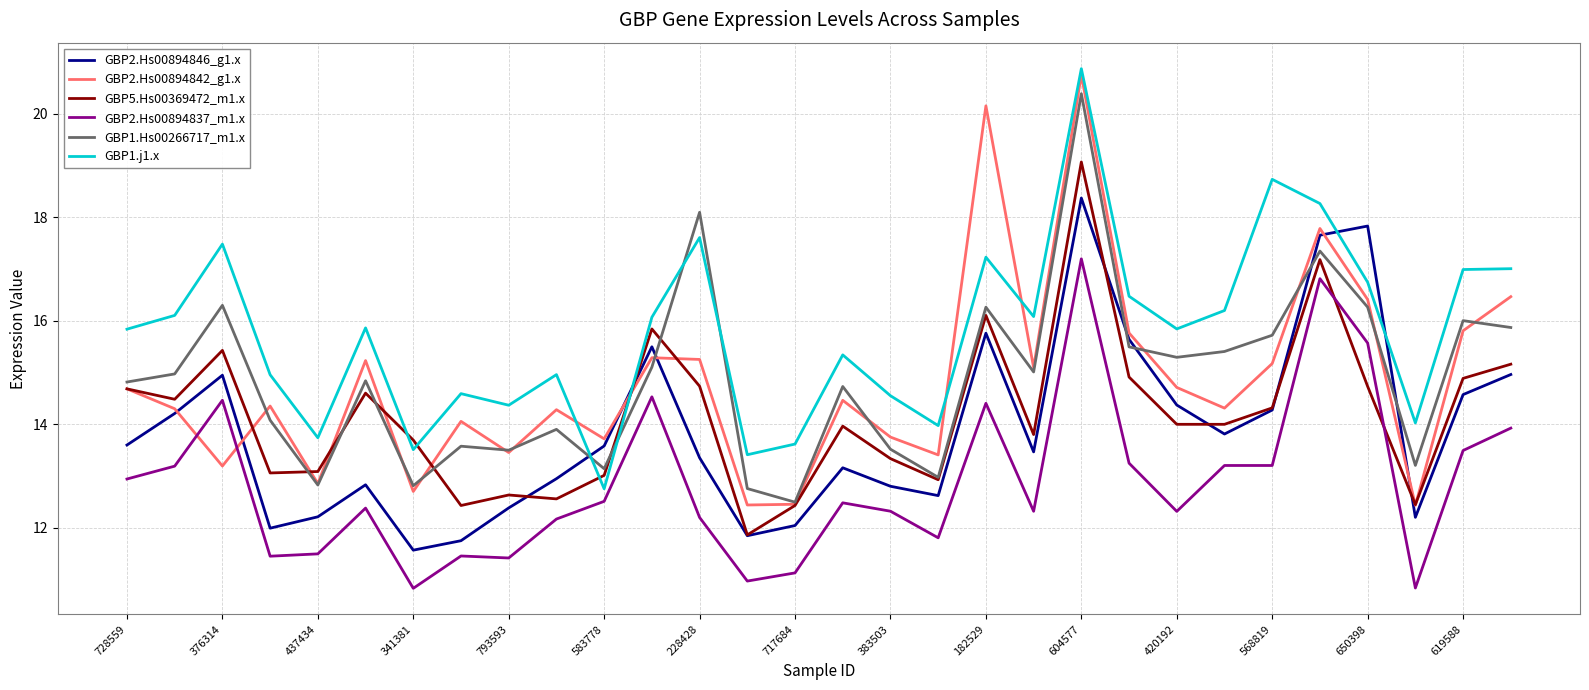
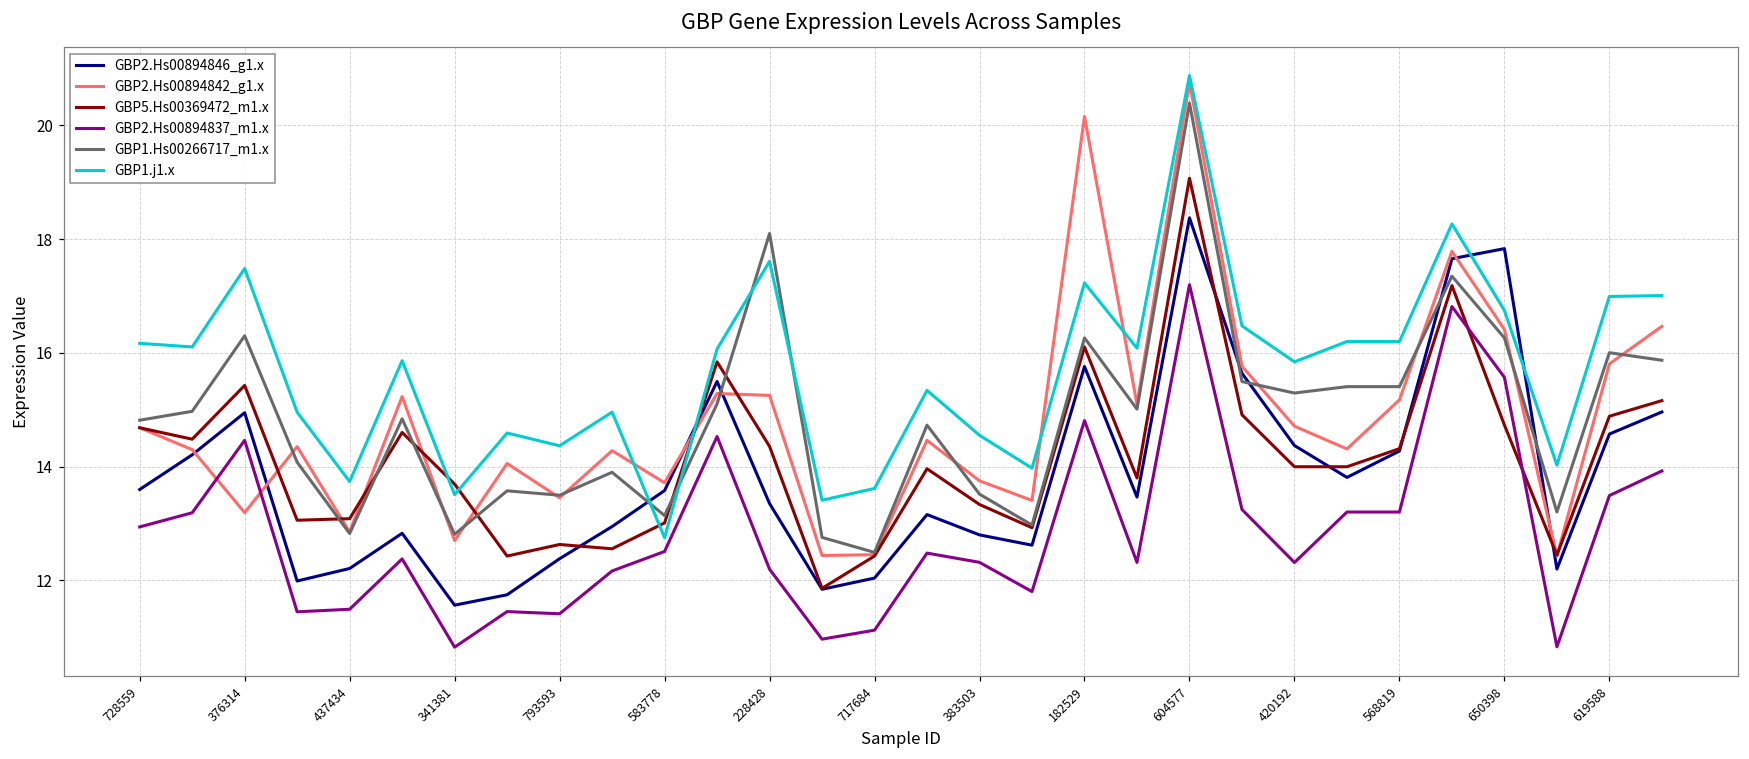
  {
    "GBP2.Hs00894846_g1.x": {
      "728559": 13.6,
      "376314": 14.9,
      "437434": 12.2,
      "341381": 11.6,
      "793593": 12.4,
      "583778": 13.6,
      "228428": 13.3,
      "717684": 12.0,
      "383503": 12.8,
      "182529": 15.8,
      "604577": 18.4,
      "420192": 14.4,
      "650398": 17.8,
      "619588": 14.6
    },
    "GBP2.Hs00894842_g1.x": {
      "376314": 13.2,
      "341381": 12.7,
      "583778": 13.7,
      "228428": 15.3,
      "383503": 13.7,
      "182529": 20.2,
      "604577": 20.8,
      "420192": 14.7,
      "568819": 15.2,
      "650398": 16.4,
      "619588": 15.8
    },
    "GBP5.Hs00369472_m1.x": {
      "376314": 15.4,
      "437434": 13.1,
      "341381": 13.7,
      "793593": 12.6,
      "583778": 13.0,
-     "228428": 14.7,
+     "228428": 14.4,
      "383503": 13.3,
      "182529": 16.1,
      "604577": 19.1,
      "420192": 14.0,
      "650398": 14.7,
      "619588": 14.9
    },
    "GBP2.Hs00894837_m1.x": {
      "728559": 12.9,
      "376314": 14.5,
      "437434": 11.5,
      "341381": 10.8,
      "793593": 11.4,
      "583778": 12.5,
      "228428": 12.2,
      "717684": 11.1,
      "383503": 12.3,
-     "182529": 14.4,
+     "182529": 14.8,
      "604577": 17.2,
      "420192": 12.3,
      "568819": 13.2,
      "650398": 15.6,
      "619588": 13.5
    },
    "GBP1.Hs00266717_m1.x": {
      "728559": 14.8,
      "376314": 16.3,
      "341381": 12.8,
      "583778": 13.1,
      "228428": 18.1,
      "383503": 13.5,
      "182529": 16.3,
      "604577": 20.4,
      "420192": 15.3,
-     "568819": 15.7,
+     "568819": 15.4,
      "650398": 16.3,
      "619588": 16.0
    },
    "GBP1.j1.x": {
-     "728559": 15.8,
+     "728559": 16.2,
      "376314": 17.5,
      "437434": 13.7,
      "341381": 13.5,
      "793593": 14.4,
      "583778": 12.7,
      "228428": 17.6,
      "717684": 13.6,
      "383503": 14.5,
      "182529": 17.2,
      "604577": 20.9,
      "420192": 15.8,
-     "568819": 18.7,
+     "568819": 16.2,
      "650398": 16.7,
      "619588": 17.0
    }
  }
